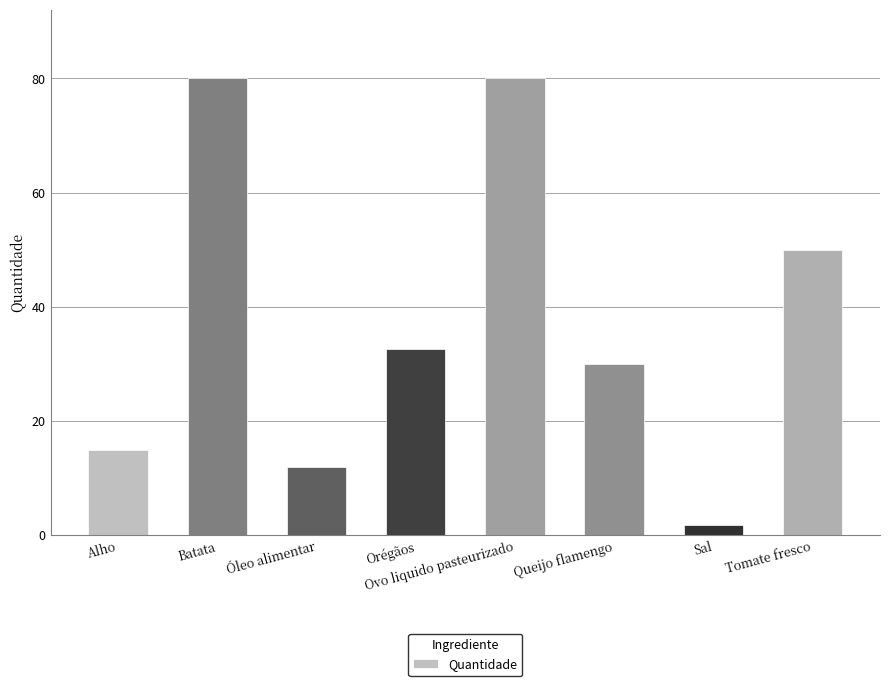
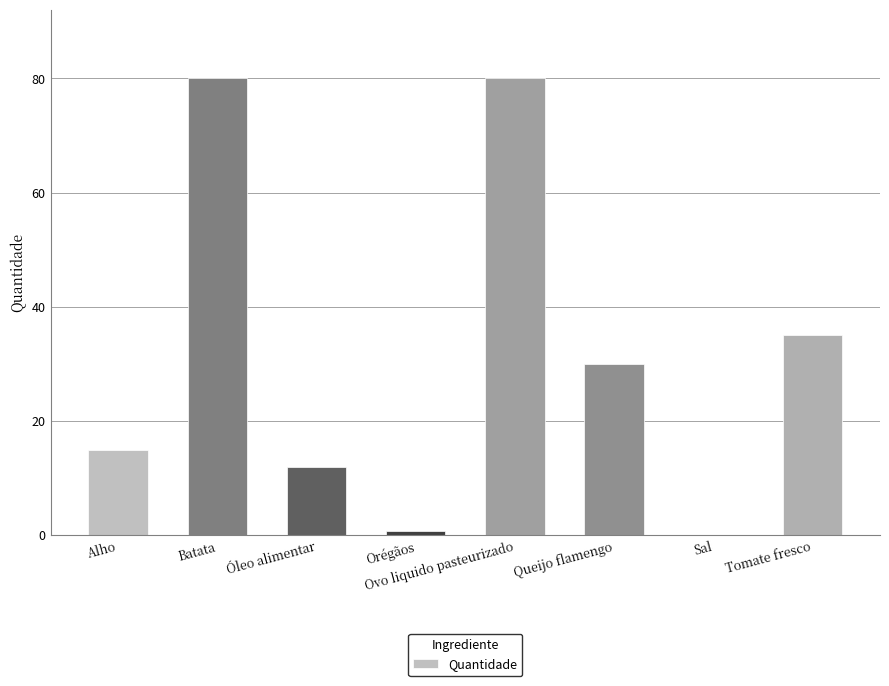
  {
    "Alho": 15,
    "Batata": 80,
    "Óleo alimentar": 12,
-   "Orégãos": 33,
+   "Orégãos": 1,
    "Ovo liquido pasteurizado": 80,
    "Queijo flamengo": 30,
-   "Sal": 2,
-   "Tomate fresco": 50
+   "Sal": 0,
+   "Tomate fresco": 35
  }
